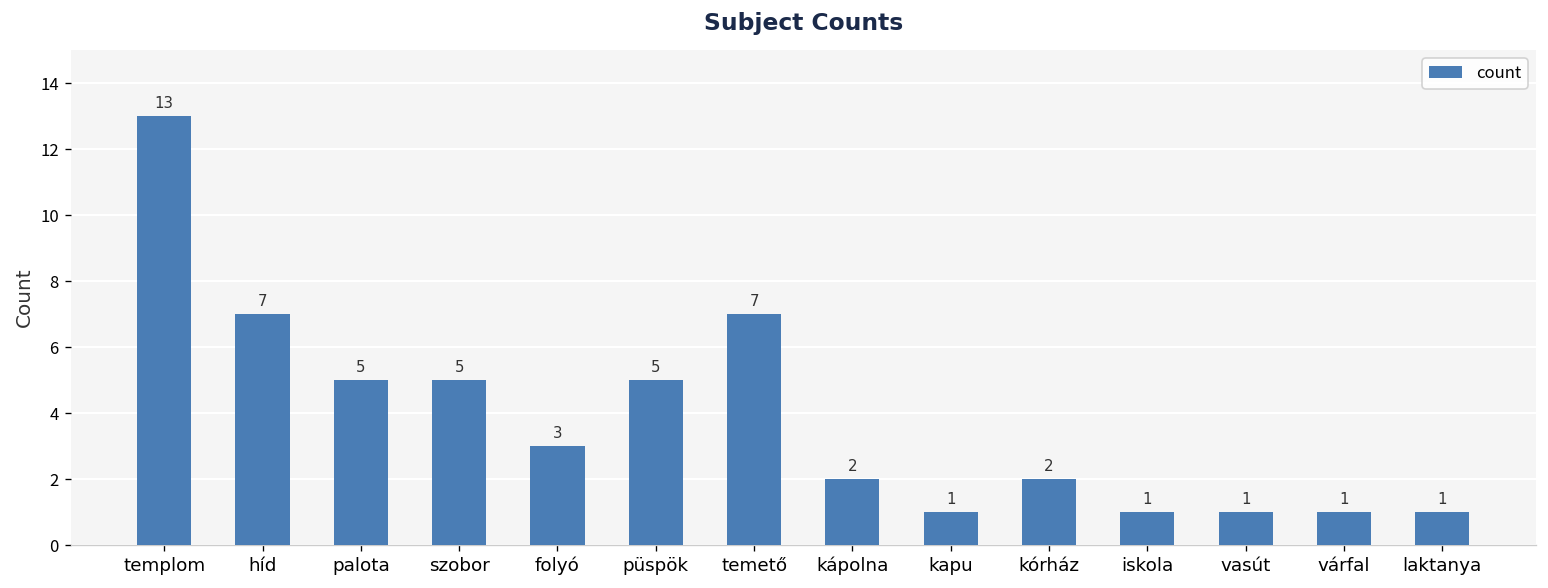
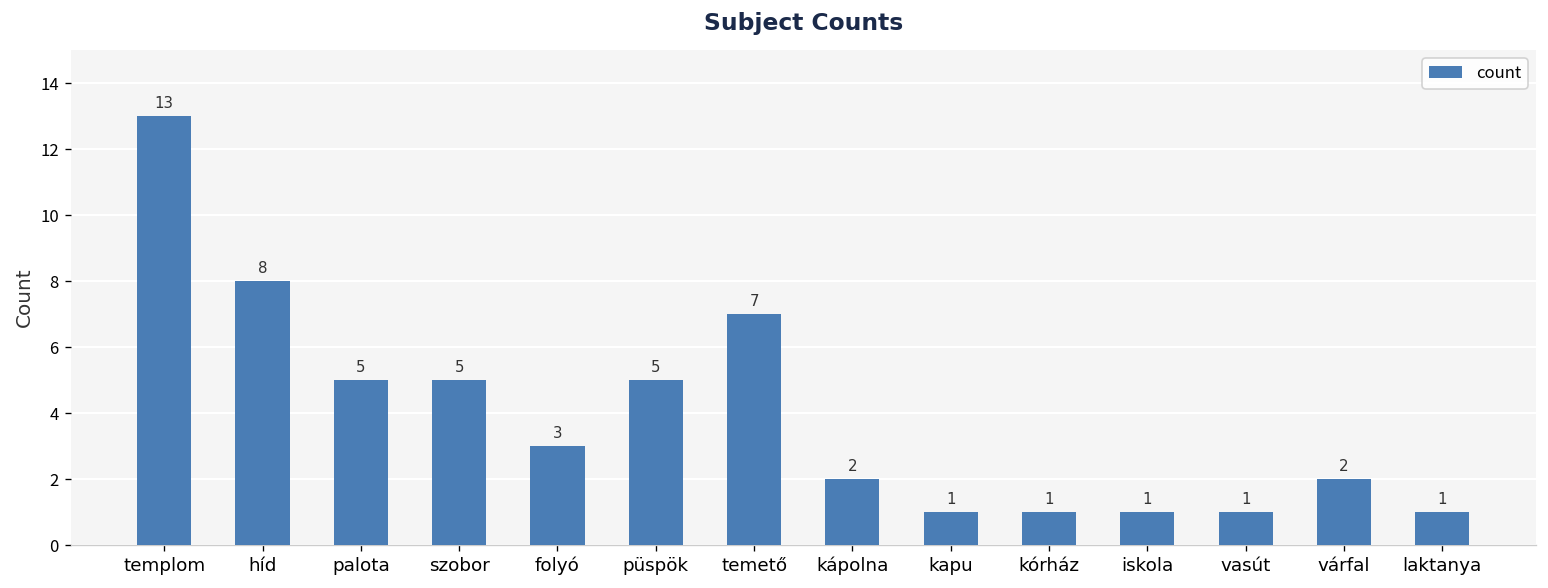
  {
    "templom": 13,
-   "híd": 7,
+   "híd": 8,
    "palota": 5,
    "szobor": 5,
    "folyó": 3,
    "püspök": 5,
    "temető": 7,
    "kápolna": 2,
    "kapu": 1,
-   "kórház": 2,
+   "kórház": 1,
    "iskola": 1,
    "vasút": 1,
-   "várfal": 1,
+   "várfal": 2,
    "laktanya": 1
  }
